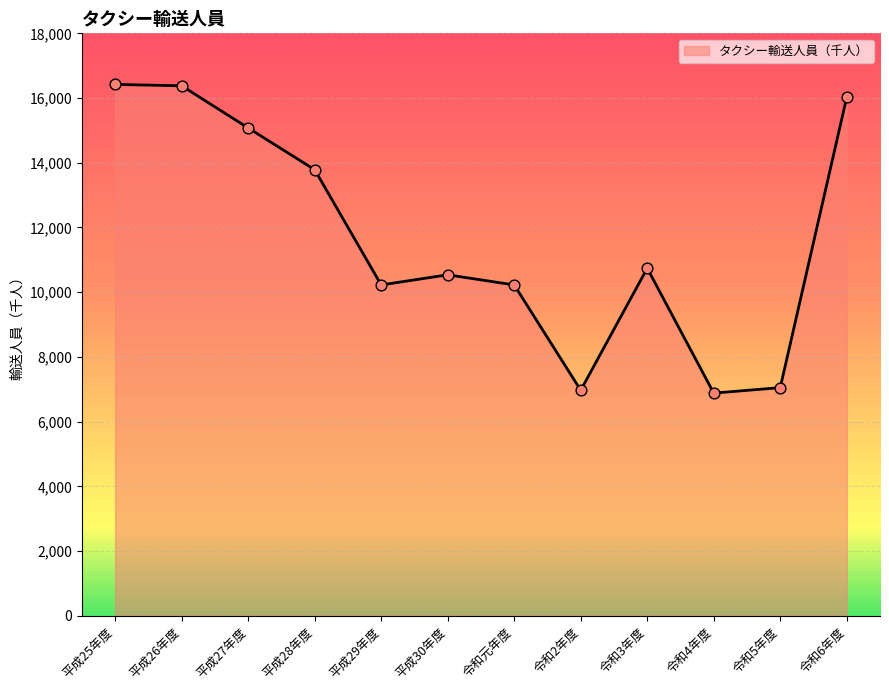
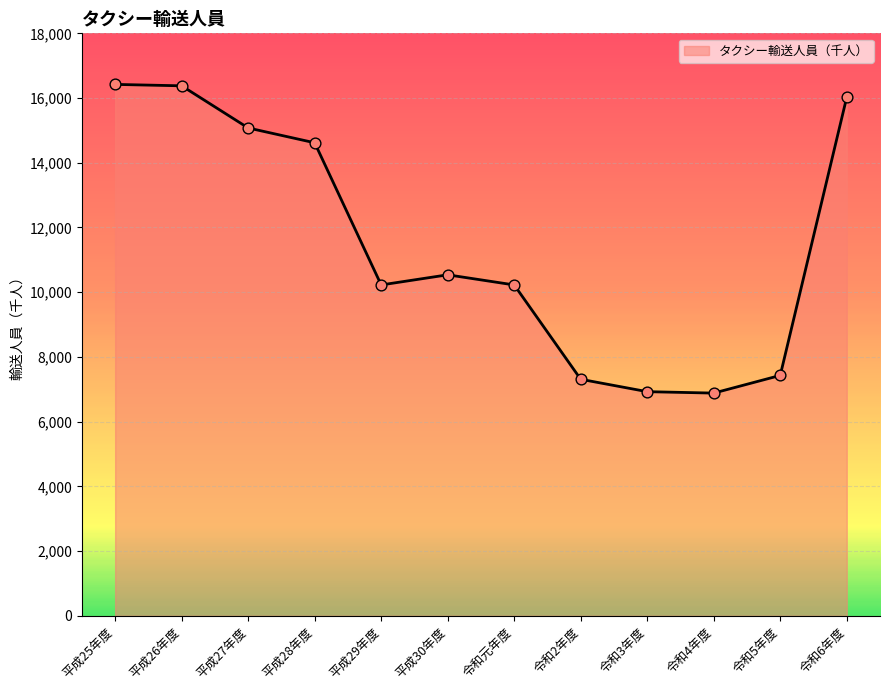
  {
    "平成25年度": "16,400",
    "平成26年度": "16,400",
    "平成27年度": "15,100",
-   "平成28年度": "13,800",
+   "平成28年度": "14,600",
    "平成29年度": "10,200",
    "平成30年度": "10,500",
    "令和元年度": "10,200",
-   "令和2年度": "7,000",
-   "令和3年度": "10,700",
+   "令和2年度": "7,300",
+   "令和3年度": "6,900",
    "令和4年度": "6,900",
-   "令和5年度": "7,100",
+   "令和5年度": "7,400",
    "令和6年度": "16,000"
  }
